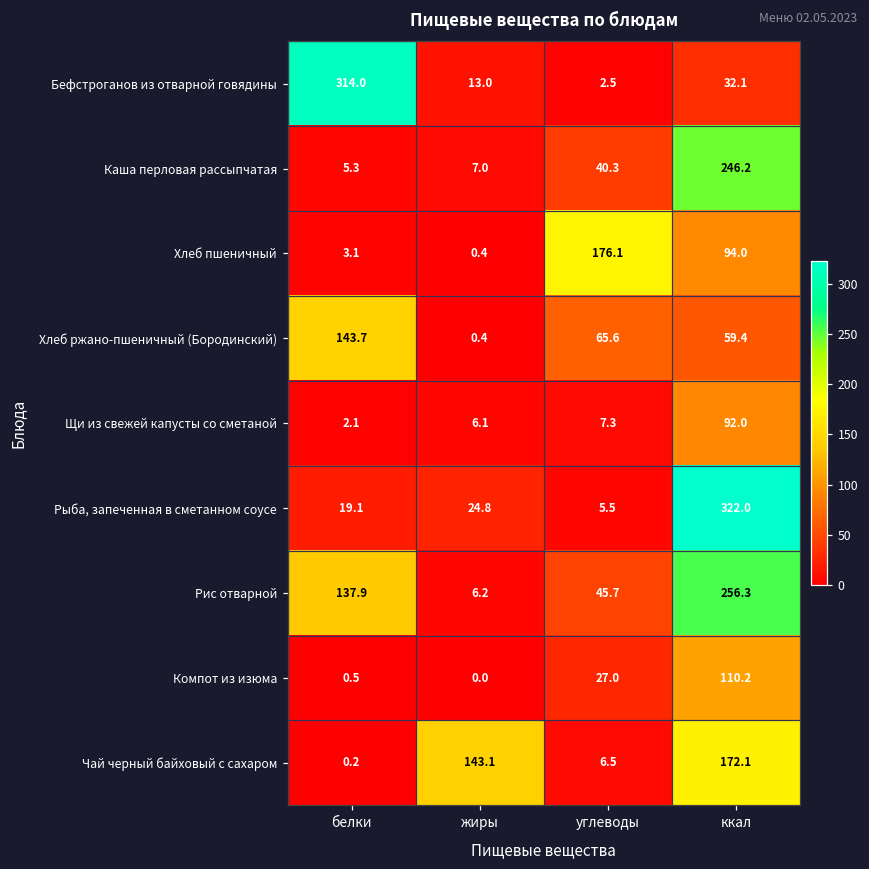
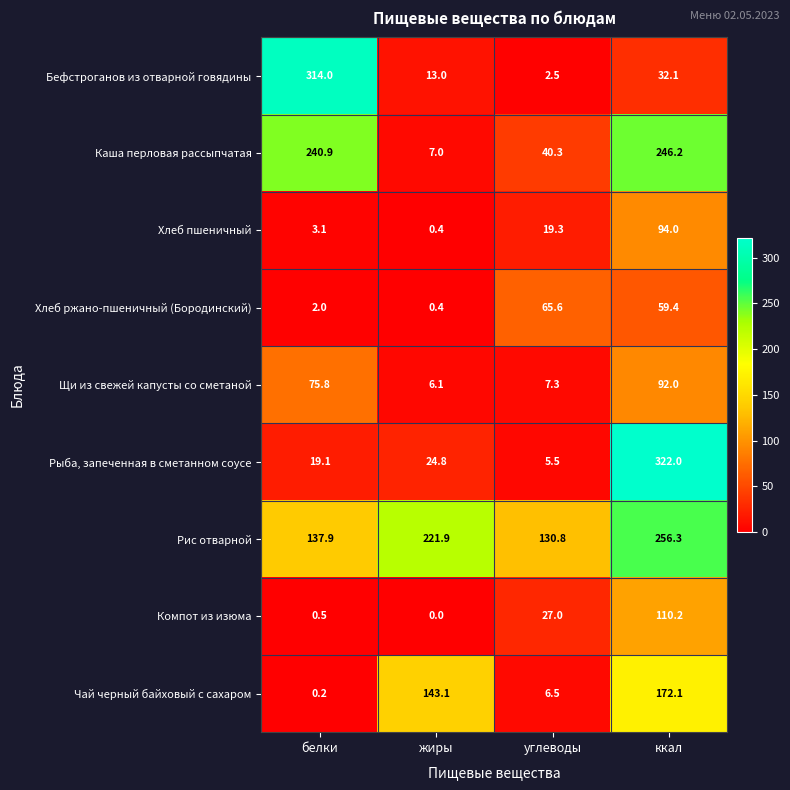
  {
    "Бефстроганов из отварной говядины": {
      "белки": 314.0,
      "жиры": 13.0,
      "углеводы": 2.5,
      "ккал": 32.1
    },
    "Каша перловая рассыпчатая": {
-     "белки": 5.3,
+     "белки": 240.9,
      "жиры": 7.0,
      "углеводы": 40.3,
      "ккал": 246.2
    },
    "Хлеб пшеничный": {
      "белки": 3.1,
      "жиры": 0.4,
-     "углеводы": 176.1,
+     "углеводы": 19.3,
      "ккал": 94.0
    },
    "Хлеб ржано-пшеничный (Бородинский)": {
-     "белки": 143.7,
+     "белки": 2.0,
      "жиры": 0.4,
      "углеводы": 65.6,
      "ккал": 59.4
    },
    "Щи из свежей капусты со сметаной": {
-     "белки": 2.1,
+     "белки": 75.8,
      "жиры": 6.1,
      "углеводы": 7.3,
      "ккал": 92.0
    },
    "Рыба, запеченная в сметанном соусе": {
      "белки": 19.1,
      "жиры": 24.8,
      "углеводы": 5.5,
      "ккал": 322.0
    },
    "Рис отварной": {
      "белки": 137.9,
-     "жиры": 6.2,
-     "углеводы": 45.7,
+     "жиры": 221.9,
+     "углеводы": 130.8,
      "ккал": 256.3
    },
    "Компот из изюма": {
      "белки": 0.5,
      "жиры": 0.0,
      "углеводы": 27.0,
      "ккал": 110.2
    },
    "Чай черный байховый с сахаром": {
      "белки": 0.2,
      "жиры": 143.1,
      "углеводы": 6.5,
      "ккал": 172.1
    }
  }
